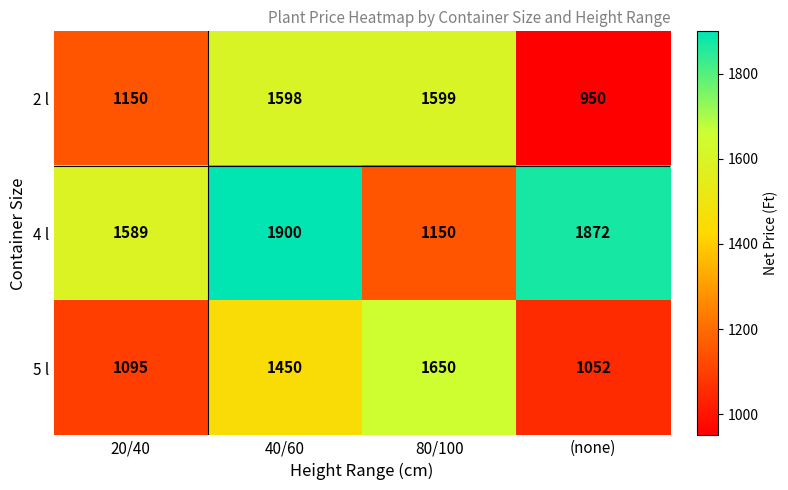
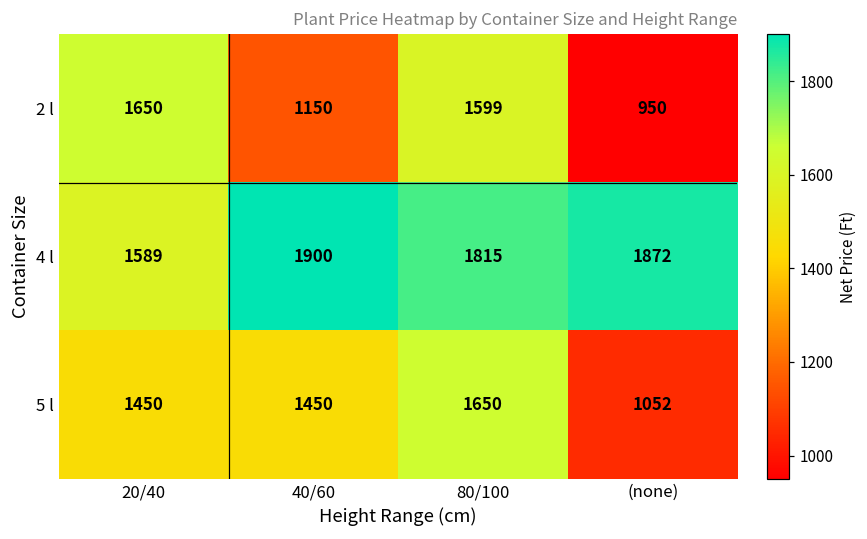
  {
    "2 l": {
-     "20/40": 1150,
-     "40/60": 1598,
+     "20/40": 1650,
+     "40/60": 1150,
      "80/100": 1599,
      "(none)": 950
    },
    "4 l": {
      "20/40": 1589,
      "40/60": 1900,
-     "80/100": 1150,
+     "80/100": 1815,
      "(none)": 1872
    },
    "5 l": {
-     "20/40": 1095,
+     "20/40": 1450,
      "40/60": 1450,
      "80/100": 1650,
      "(none)": 1052
    }
  }
